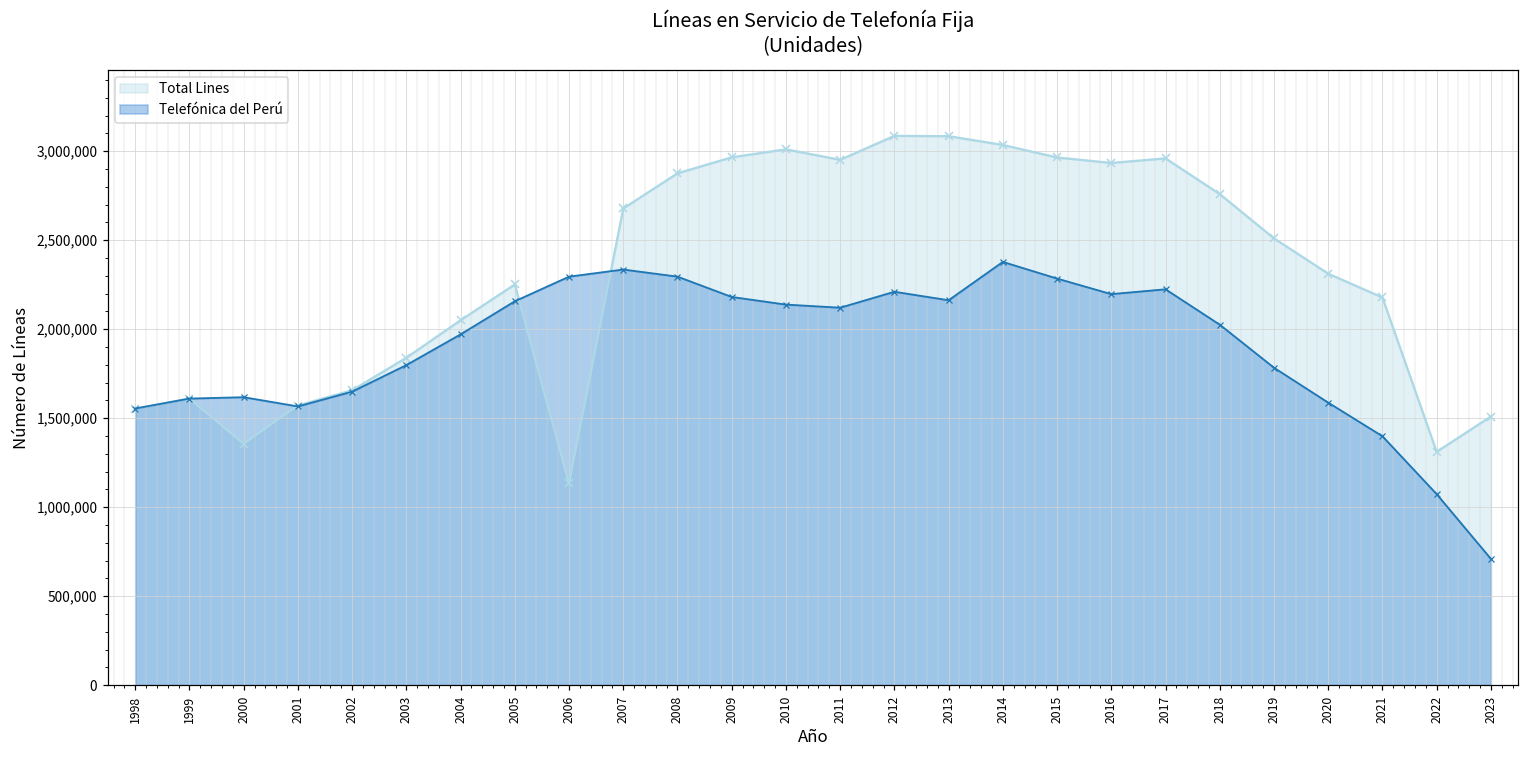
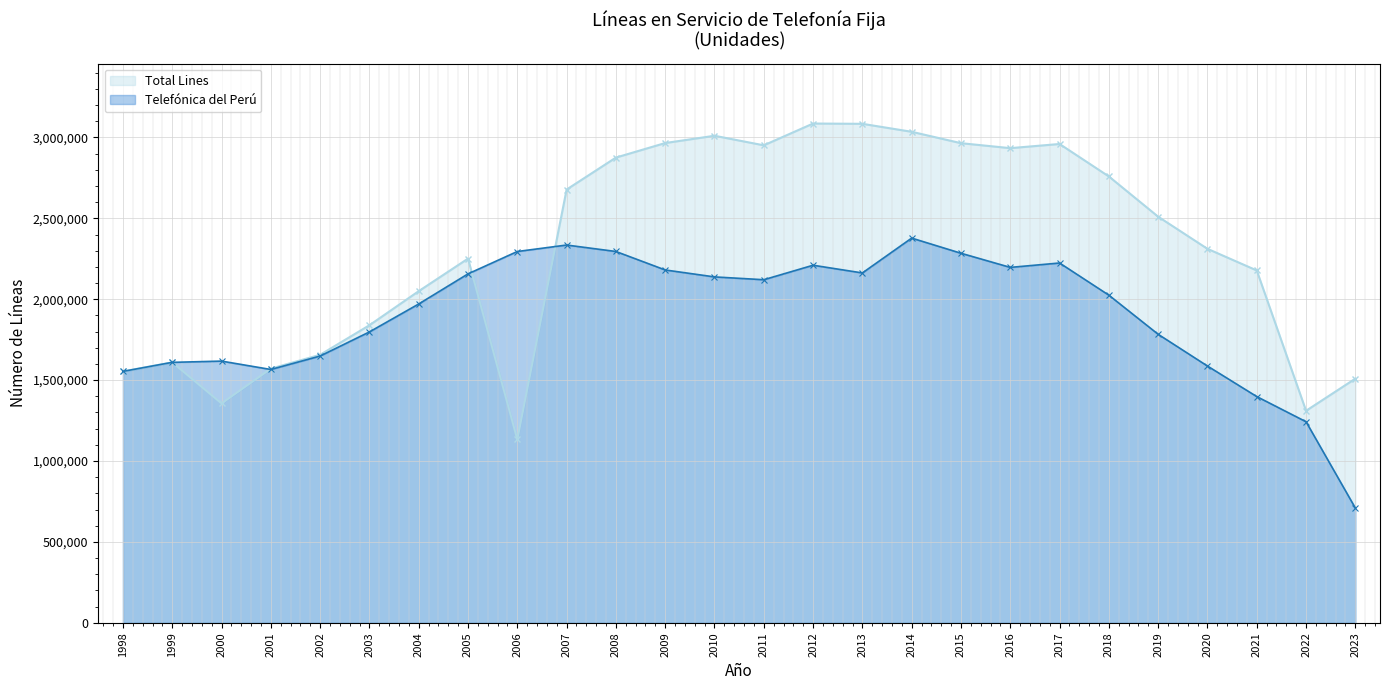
  {
    "Total Lines": {
      "2000": "1,360,000",
      "2003": "1,840,000",
      "2004": "2,050,000",
      "2005": "2,250,000",
      "2006": "1,130,000",
      "2007": "2,680,000",
      "2008": "2,880,000",
      "2009": "2,970,000",
      "2010": "3,010,000",
      "2011": "2,950,000",
      "2012": "3,090,000",
      "2013": "3,080,000",
      "2014": "3,030,000",
      "2015": "2,960,000",
      "2016": "2,930,000",
      "2017": "2,960,000",
      "2018": "2,760,000",
      "2019": "2,510,000",
      "2020": "2,310,000",
      "2021": "2,180,000",
      "2022": "1,310,000",
      "2023": "1,510,000"
    },
    "Telefónica del Perú": {
      "2000": "1,620,000",
      "2003": "1,800,000",
      "2004": "1,970,000",
      "2005": "2,160,000",
      "2006": "2,290,000",
      "2007": "2,330,000",
      "2008": "2,300,000",
      "2009": "2,180,000",
      "2010": "2,140,000",
      "2011": "2,120,000",
      "2012": "2,210,000",
      "2013": "2,160,000",
      "2014": "2,380,000",
      "2015": "2,280,000",
      "2016": "2,200,000",
      "2017": "2,220,000",
      "2018": "2,030,000",
      "2019": "1,780,000",
      "2020": "1,590,000",
      "2021": "1,400,000",
-     "2022": "1,070,000",
+     "2022": "1,240,000",
      "2023": "710,000"
    }
  }
